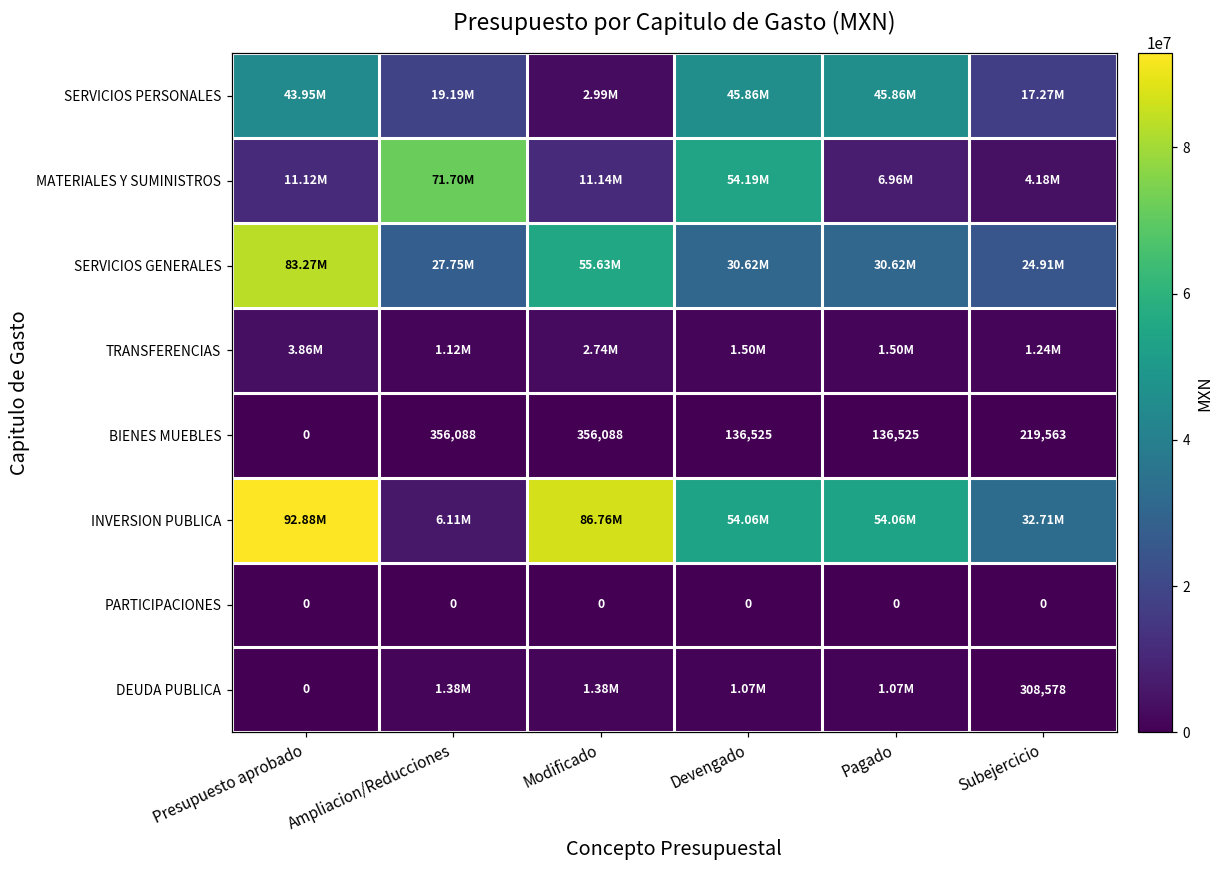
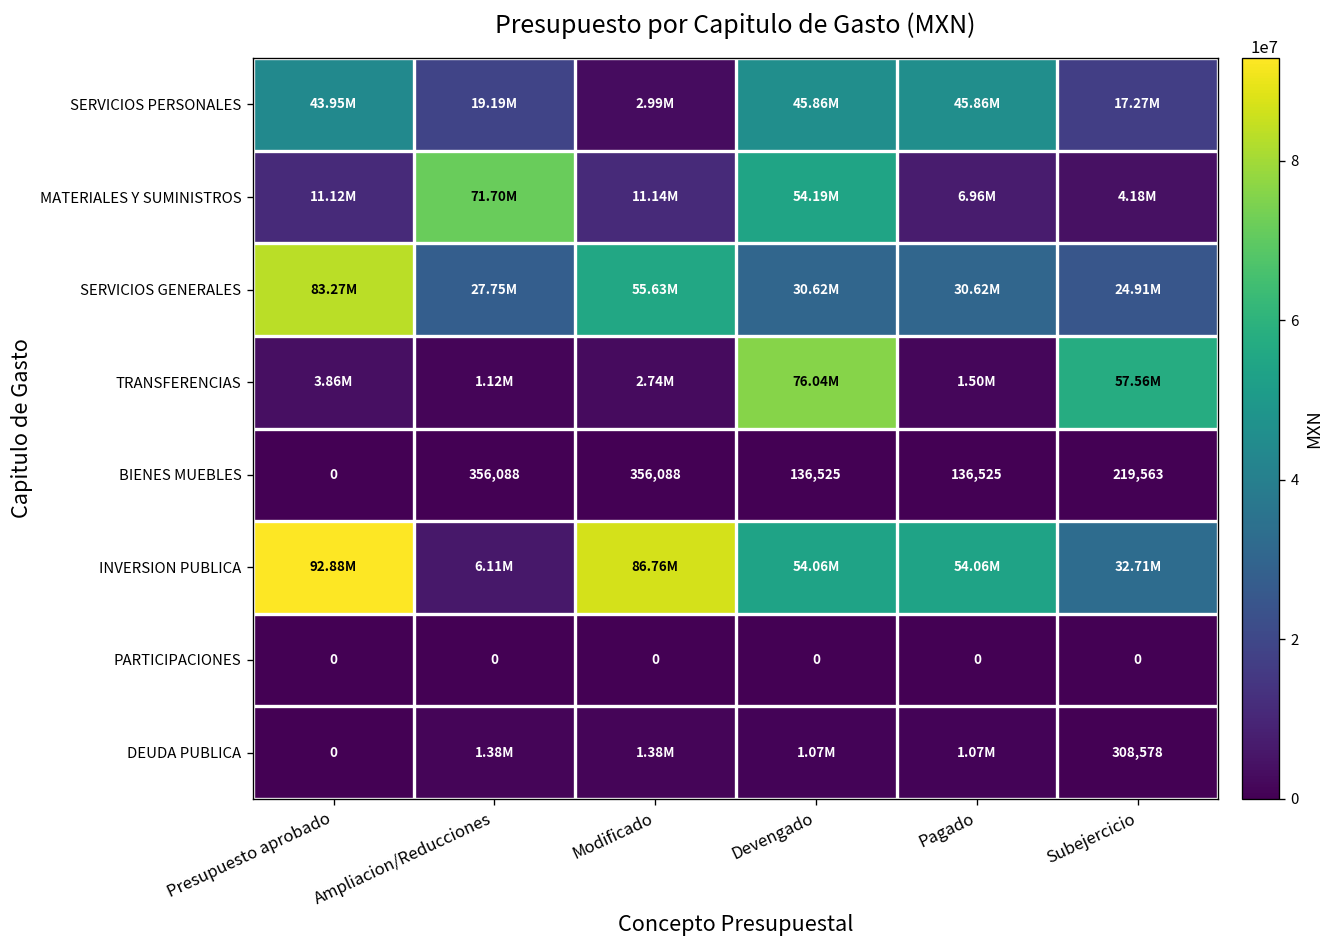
  {
    "SERVICIOS PERSONALES": {
      "Presupuesto aprobado": "43.95M",
      "Ampliacion/Reducciones": "19.19M",
      "Modificado": "2.99M",
      "Devengado": "45.86M",
      "Pagado": "45.86M",
      "Subejercicio": "17.27M"
    },
    "MATERIALES Y SUMINISTROS": {
      "Presupuesto aprobado": "11.12M",
      "Ampliacion/Reducciones": "71.70M",
      "Modificado": "11.14M",
      "Devengado": "54.19M",
      "Pagado": "6.96M",
      "Subejercicio": "4.18M"
    },
    "SERVICIOS GENERALES": {
      "Presupuesto aprobado": "83.27M",
      "Ampliacion/Reducciones": "27.75M",
      "Modificado": "55.63M",
      "Devengado": "30.62M",
      "Pagado": "30.62M",
      "Subejercicio": "24.91M"
    },
    "TRANSFERENCIAS": {
      "Presupuesto aprobado": "3.86M",
      "Ampliacion/Reducciones": "1.12M",
      "Modificado": "2.74M",
-     "Devengado": "1.50M",
+     "Devengado": "76.04M",
      "Pagado": "1.50M",
-     "Subejercicio": "1.24M"
+     "Subejercicio": "57.56M"
    },
    "BIENES MUEBLES": {
      "Presupuesto aprobado": "0",
      "Ampliacion/Reducciones": "356,088",
      "Modificado": "356,088",
      "Devengado": "136,525",
      "Pagado": "136,525",
      "Subejercicio": "219,563"
    },
    "INVERSION PUBLICA": {
      "Presupuesto aprobado": "92.88M",
      "Ampliacion/Reducciones": "6.11M",
      "Modificado": "86.76M",
      "Devengado": "54.06M",
      "Pagado": "54.06M",
      "Subejercicio": "32.71M"
    },
    "PARTICIPACIONES": {
      "Presupuesto aprobado": "0",
      "Ampliacion/Reducciones": "0",
      "Modificado": "0",
      "Devengado": "0",
      "Pagado": "0",
      "Subejercicio": "0"
    },
    "DEUDA PUBLICA": {
      "Presupuesto aprobado": "0",
      "Ampliacion/Reducciones": "1.38M",
      "Modificado": "1.38M",
      "Devengado": "1.07M",
      "Pagado": "1.07M",
      "Subejercicio": "308,578"
    }
  }
